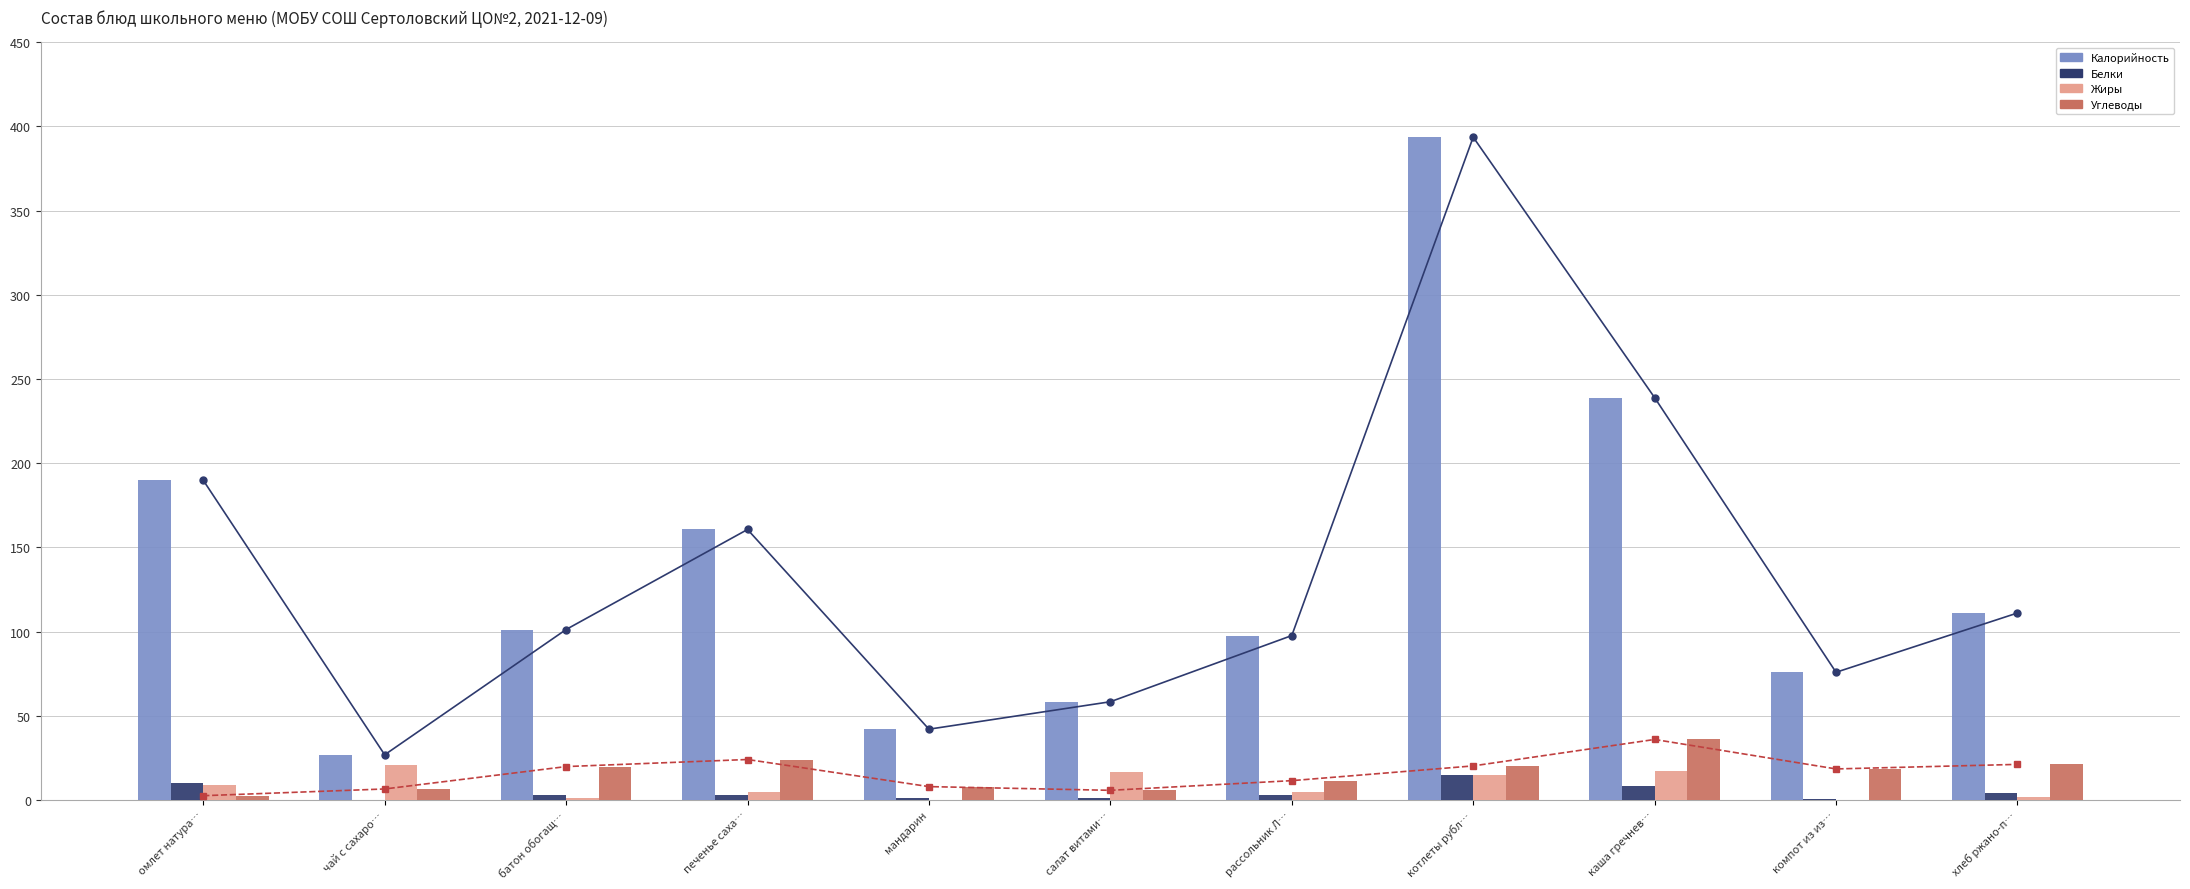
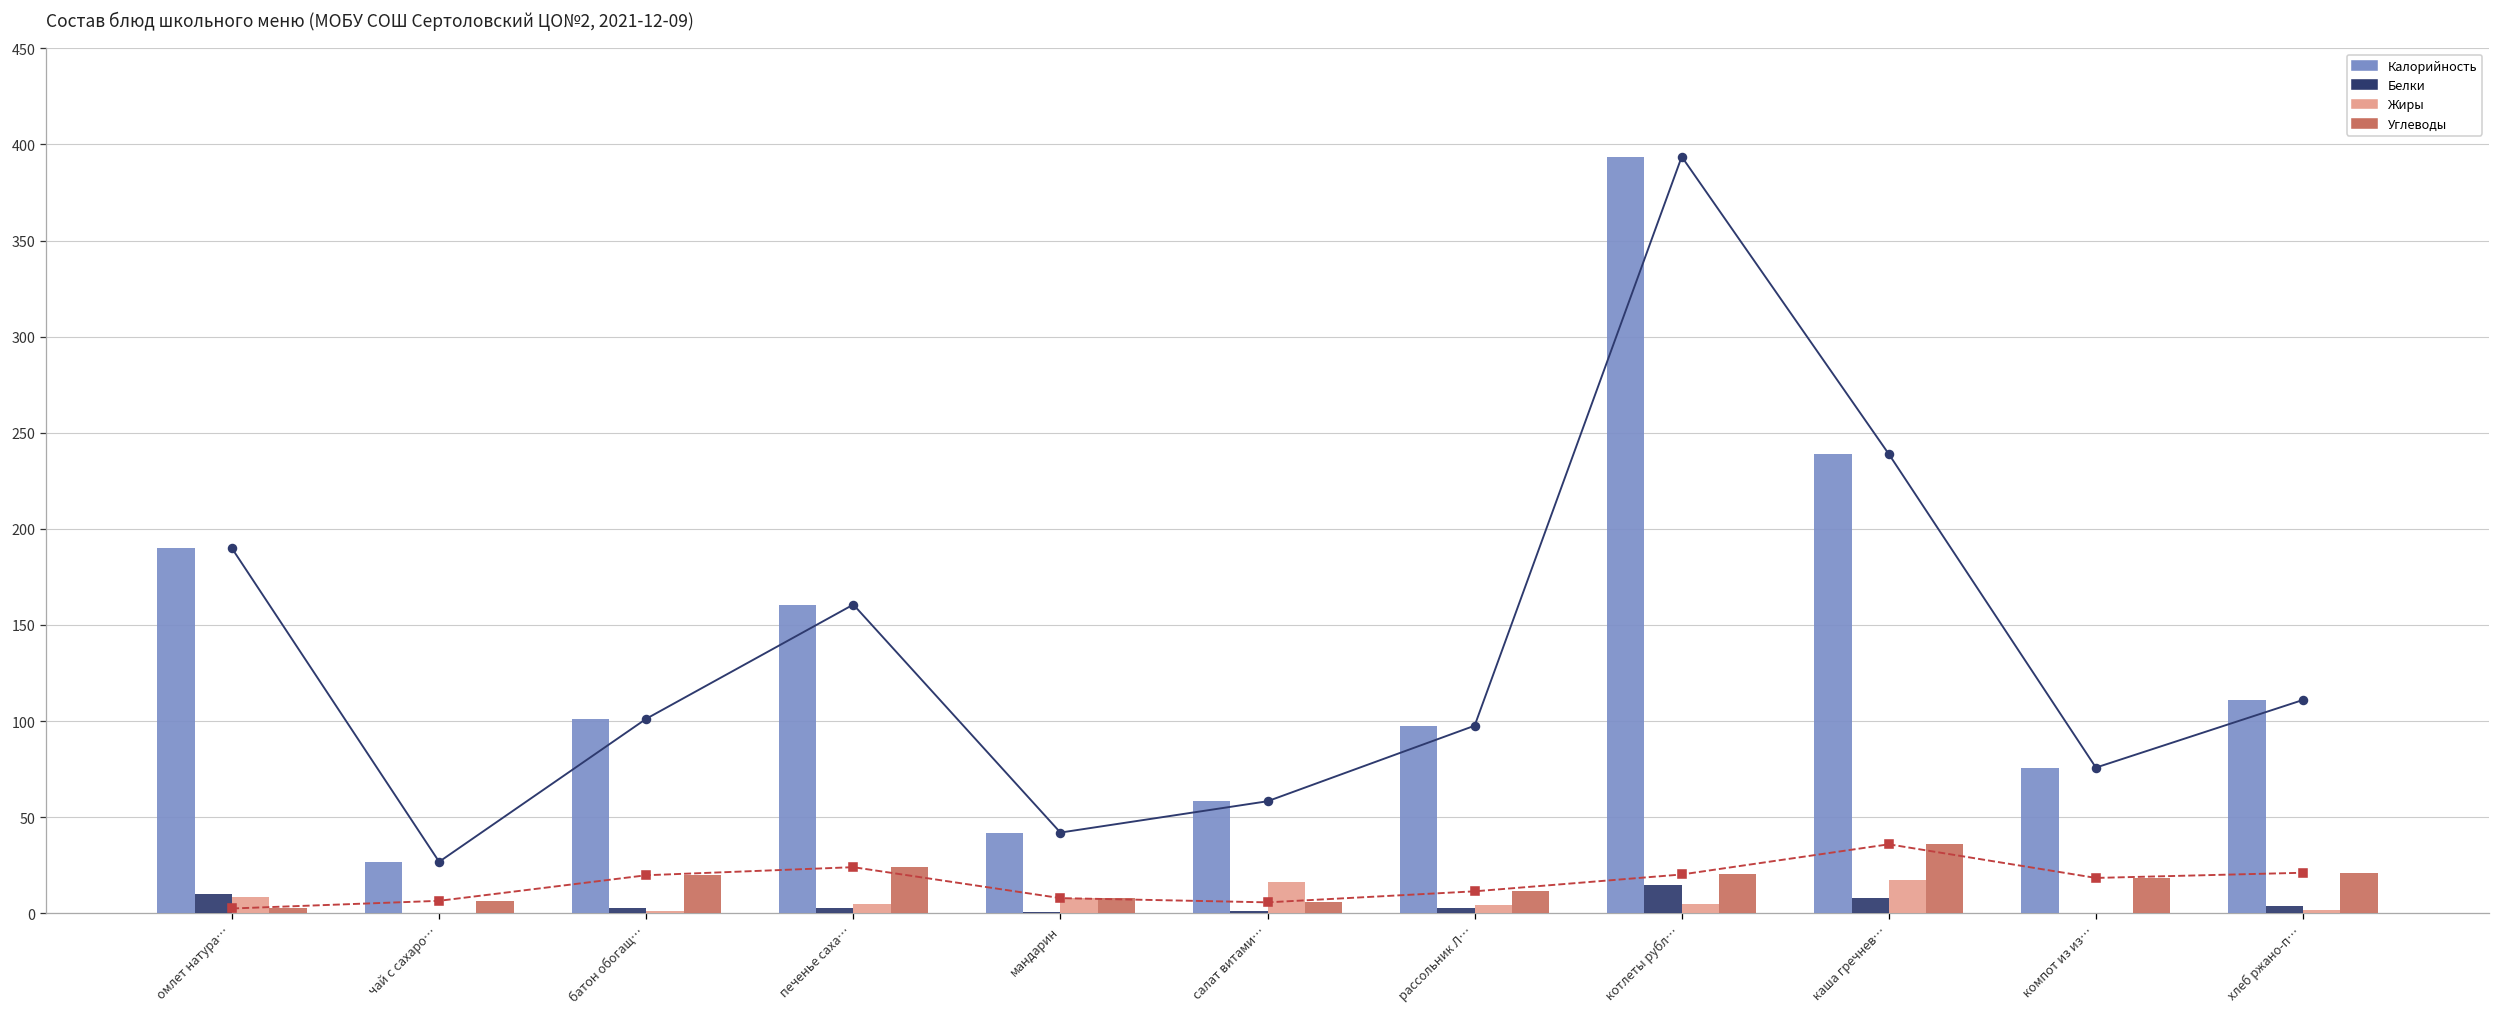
  {
    "Калорийность": {
      "омлет натура…": 190,
      "чай с сахаро…": 27,
      "батон обогащ…": 101,
      "печенье саха…": 161,
      "мандарин": 42,
      "салат витами…": 58,
      "рассольник Л…": 98,
      "котлеты рубл…": 394,
      "каша гречнев…": 239,
      "компот из из…": 76,
      "хлеб ржано-п…": 111
    },
    "Жиры": {
      "омлет натура…": 9,
-     "чай с сахаро…": 21,
+     "чай с сахаро…": 0,
      "печенье саха…": 5,
-     "мандарин": 0,
+     "мандарин": 8,
      "салат витами…": 17,
      "рассольник Л…": 5,
-     "котлеты рубл…": 15,
+     "котлеты рубл…": 5,
      "каша гречнев…": 17,
      "хлеб ржано-п…": 2
    }
  }
